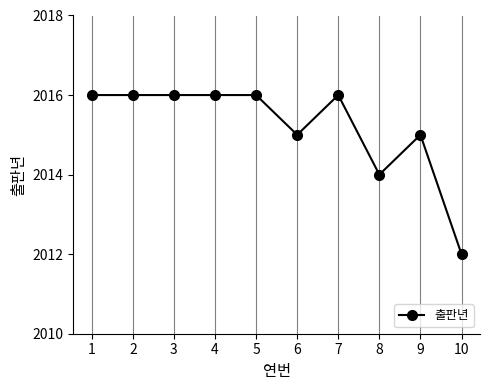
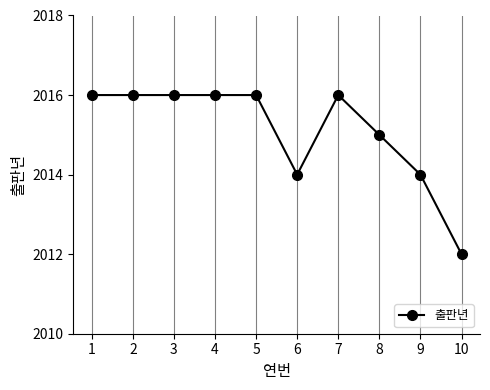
  {
    "1": 2016,
    "2": 2016,
    "3": 2016,
    "4": 2016,
    "5": 2016,
-   "6": 2015,
+   "6": 2014,
    "7": 2016,
-   "8": 2014,
-   "9": 2015,
+   "8": 2015,
+   "9": 2014,
    "10": 2012
  }
